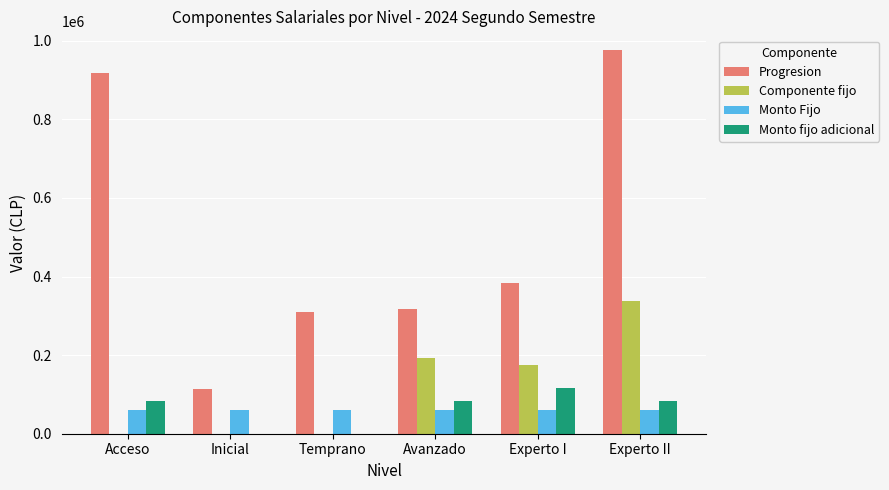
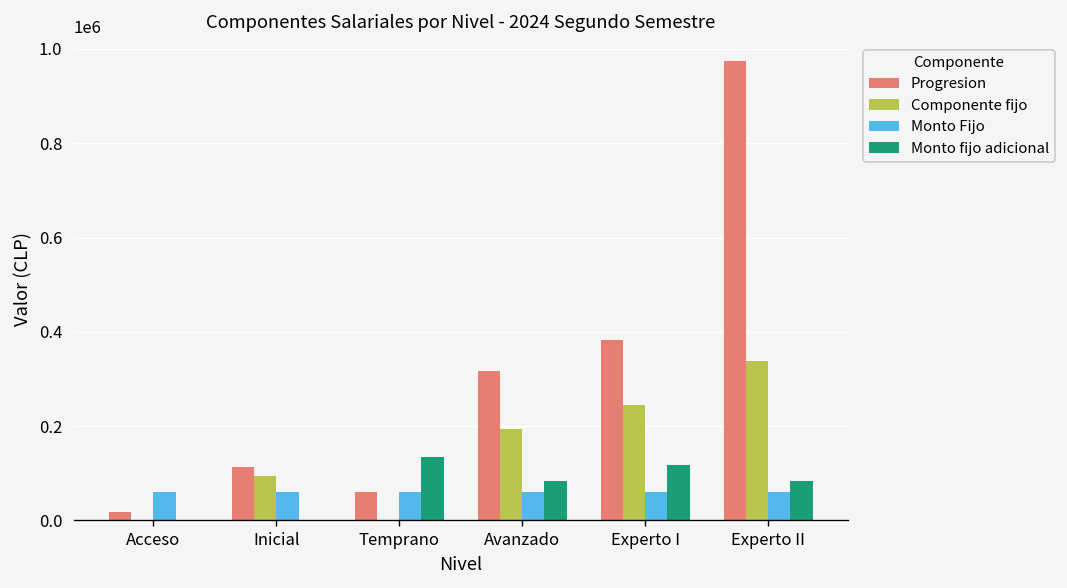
  {
    "Progresion": {
-     "Acceso": 920000,
+     "Acceso": 20000,
      "Inicial": 110000,
-     "Temprano": 310000,
+     "Temprano": 60000,
      "Avanzado": 320000,
      "Experto I": 380000,
      "Experto II": 980000
    },
    "Componente fijo": {
      "Acceso": 0,
-     "Inicial": 0,
+     "Inicial": 90000,
      "Temprano": 0,
      "Avanzado": 190000,
-     "Experto I": 170000,
+     "Experto I": 240000,
      "Experto II": 340000
    },
    "Monto Fijo": {
      "Acceso": 60000,
      "Inicial": 60000,
      "Temprano": 60000,
      "Avanzado": 60000,
      "Experto I": 60000,
      "Experto II": 60000
    },
    "Monto fijo adicional": {
-     "Acceso": 80000,
+     "Acceso": 0,
      "Inicial": 0,
-     "Temprano": 0,
+     "Temprano": 130000,
      "Avanzado": 80000,
      "Experto I": 120000,
      "Experto II": 80000
    }
  }
